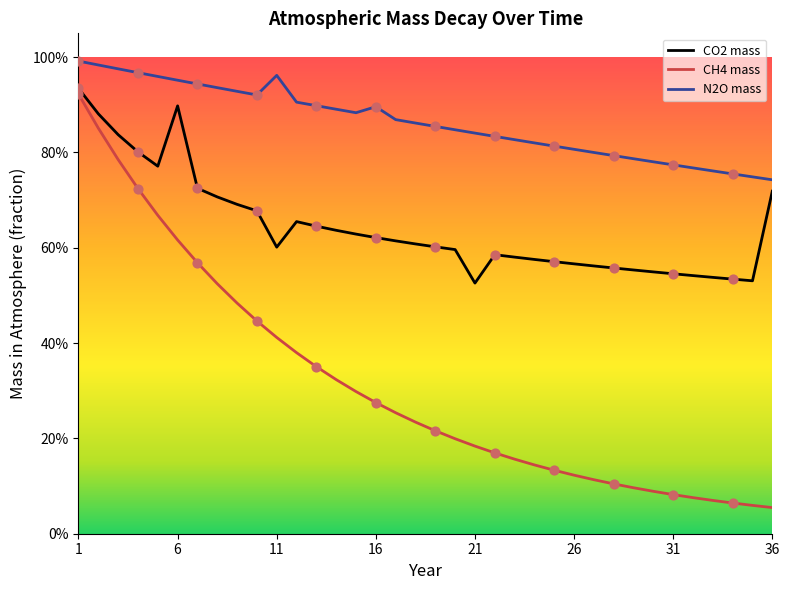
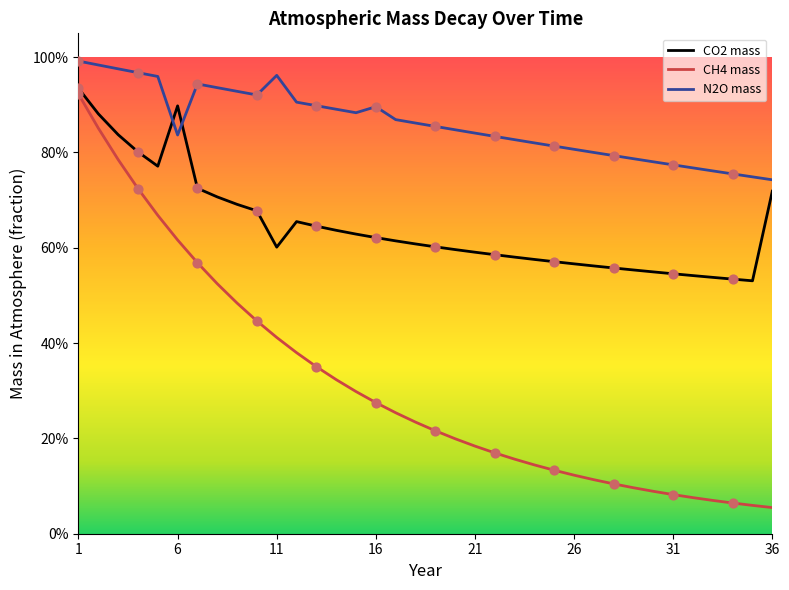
  {
    "CO2 mass": {
      "6": "90%",
      "11": "60%",
-     "21": "53%",
+     "21": "59%",
      "26": "57%",
      "36": "72%"
    },
    "N2O mass": {
-     "6": "95%",
+     "6": "84%",
      "11": "96%",
      "21": "84%",
      "26": "81%",
      "36": "74%"
    }
  }
